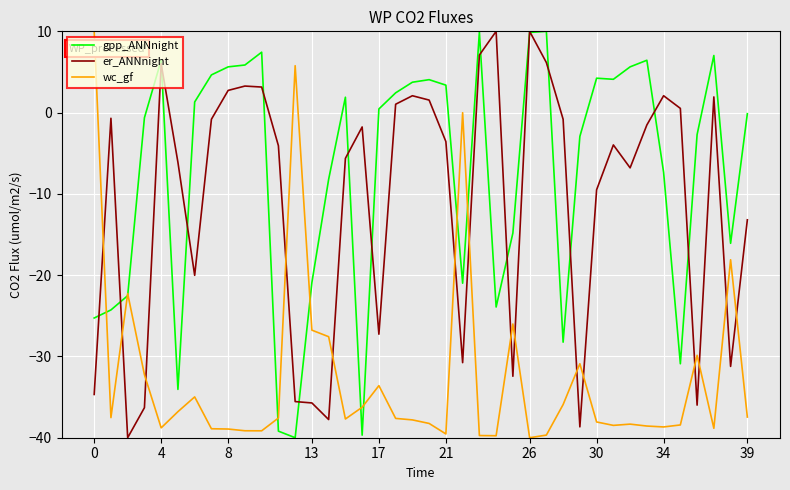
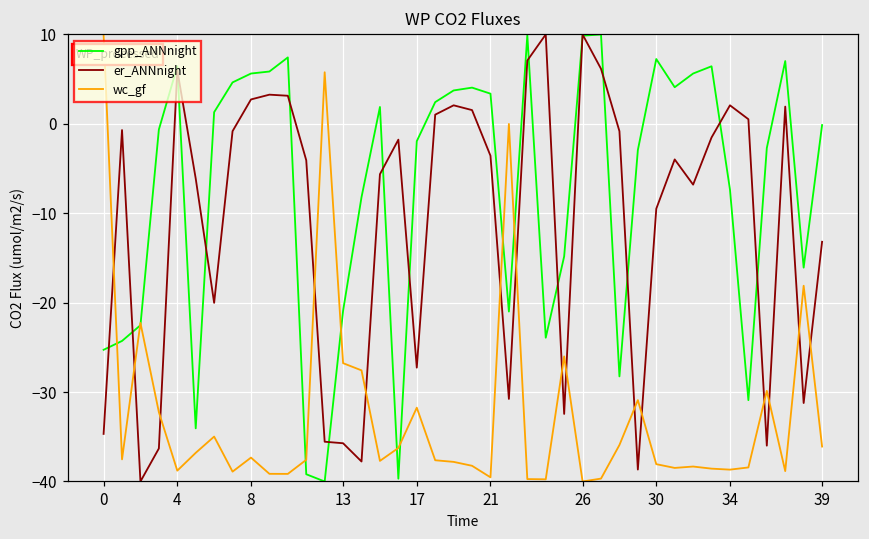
  {
    "gpp_ANNnight": {
      "0": -25,
      "8": 6,
      "13": -21,
-     "17": 0,
+     "17": -2,
      "21": 3,
-     "30": 4,
+     "30": 7,
      "34": -7,
      "39": 0
    },
    "er_ANNnight": {
      "0": -35,
      "8": 3,
      "13": -36,
      "17": -27,
      "21": -4,
      "30": -9,
      "34": 2,
      "39": -13
    },
    "wc_gf": {
      "0": 10,
      "4": -39,
-     "8": -39,
+     "8": -37,
      "13": -27,
-     "17": -34,
+     "17": -32,
      "21": -40,
      "26": -40,
      "30": -38,
      "34": -39,
-     "39": -37
+     "39": -36
    }
  }
